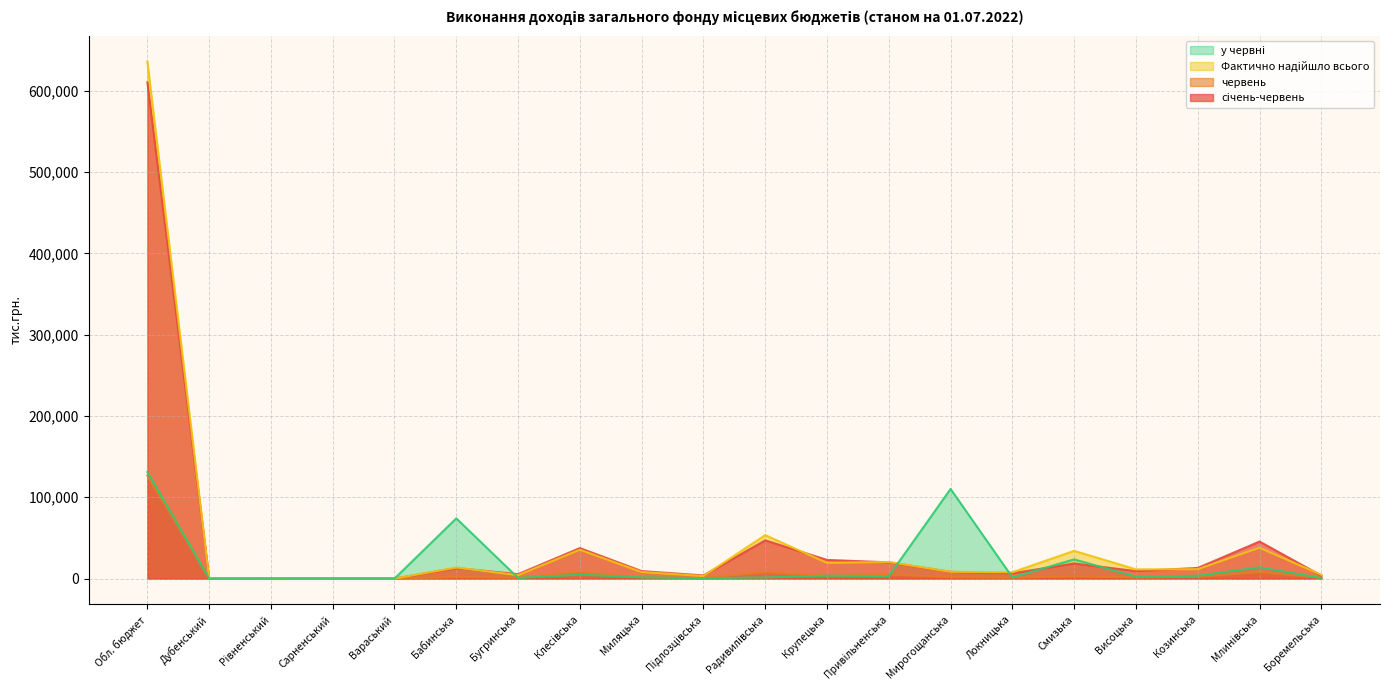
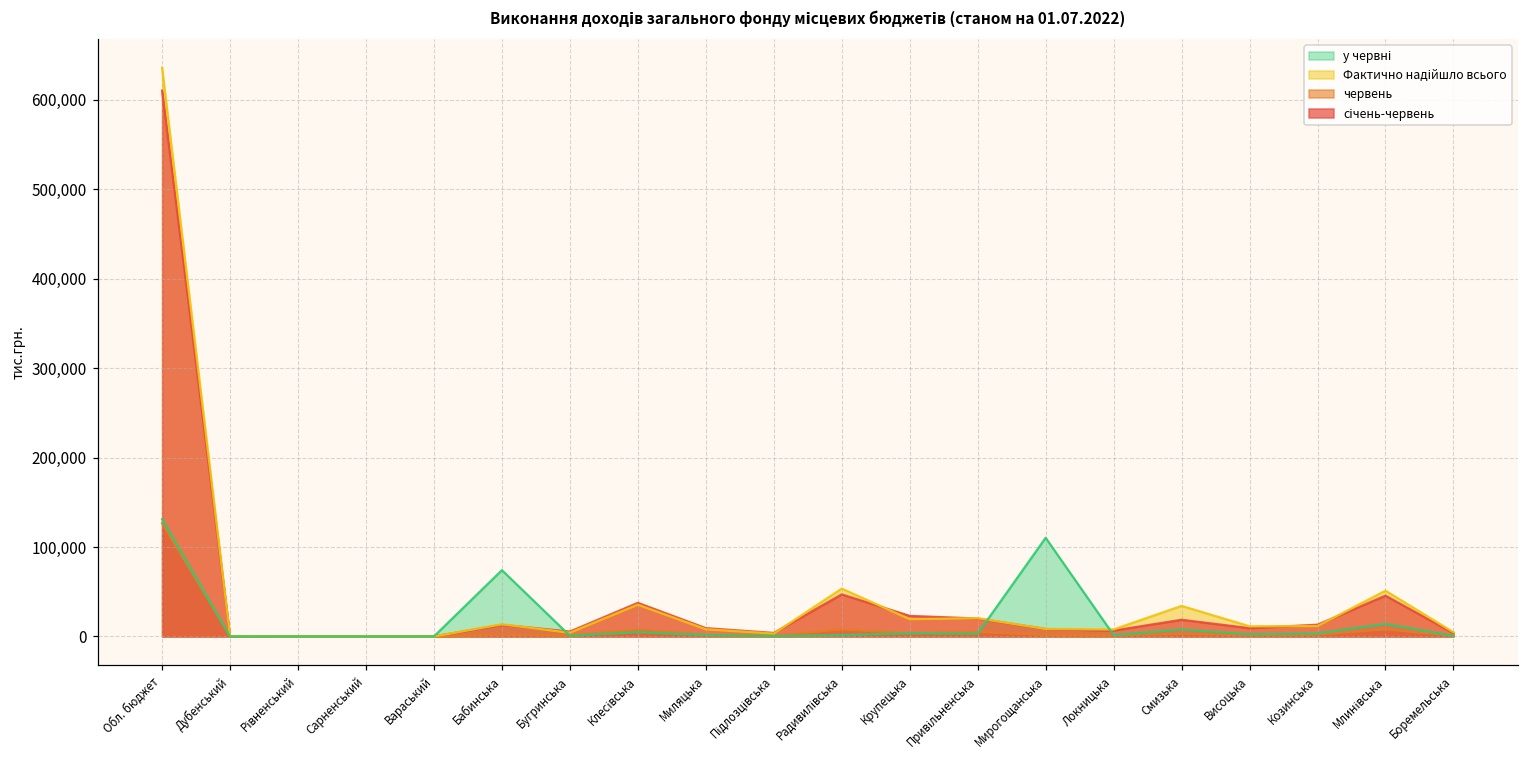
  {
    "у червні": {
      "Обл. бюджет": "130,000",
      "Бабинська": "70,000",
      "Радивилівська": "0",
      "Мирогощанська": "110,000",
-     "Смизька": "20,000",
+     "Смизька": "10,000",
      "Млинівська": "10,000"
    },
    "Фактично надійшло всього": {
      "Обл. бюджет": "640,000",
      "Радивилівська": "50,000",
      "Крупецька": "20,000",
      "Смизька": "30,000",
-     "Млинівська": "40,000"
+     "Млинівська": "50,000"
    }
  }
